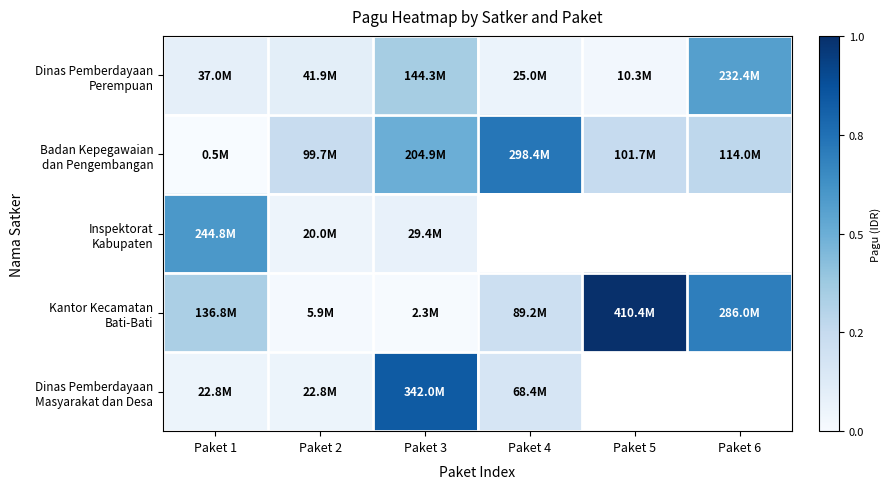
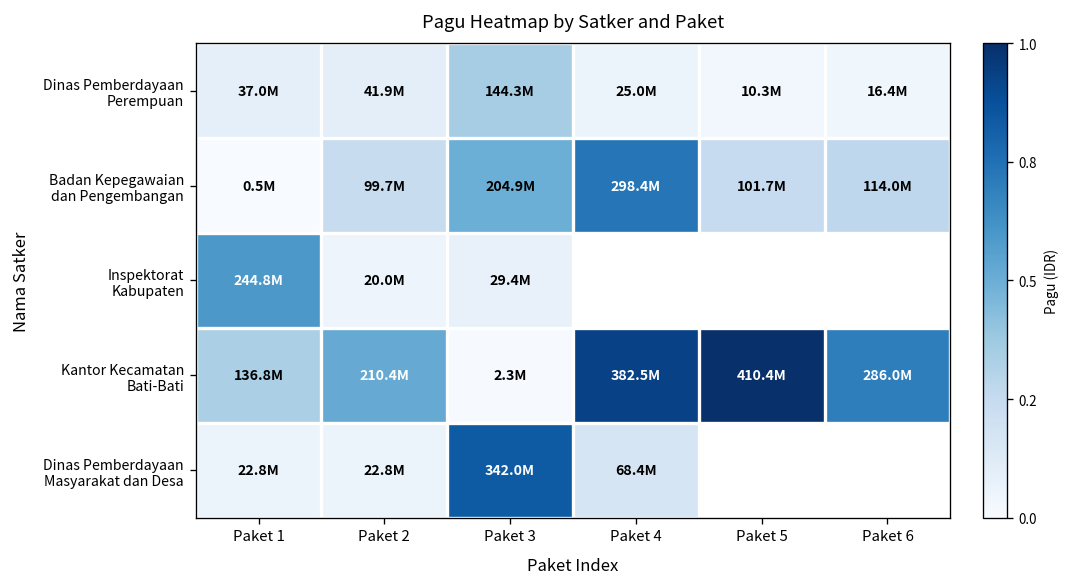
  {
    "Dinas Pemberdayaan Perempuan": {
      "Paket 1": "37.0M",
      "Paket 2": "41.9M",
      "Paket 3": "144.3M",
      "Paket 4": "25.0M",
      "Paket 5": "10.3M",
-     "Paket 6": "232.4M"
+     "Paket 6": "16.4M"
    },
    "Badan Kepegawaian dan Pengembangan": {
      "Paket 1": "0.5M",
      "Paket 2": "99.7M",
      "Paket 3": "204.9M",
      "Paket 4": "298.4M",
      "Paket 5": "101.7M",
      "Paket 6": "114.0M"
    },
    "Inspektorat Kabupaten": {
      "Paket 1": "244.8M",
      "Paket 2": "20.0M",
      "Paket 3": "29.4M"
    },
    "Kantor Kecamatan Bati-Bati": {
      "Paket 1": "136.8M",
-     "Paket 2": "5.9M",
+     "Paket 2": "210.4M",
      "Paket 3": "2.3M",
-     "Paket 4": "89.2M",
+     "Paket 4": "382.5M",
      "Paket 5": "410.4M",
      "Paket 6": "286.0M"
    },
    "Dinas Pemberdayaan Masyarakat dan Desa": {
      "Paket 1": "22.8M",
      "Paket 2": "22.8M",
      "Paket 3": "342.0M",
      "Paket 4": "68.4M"
    }
  }
